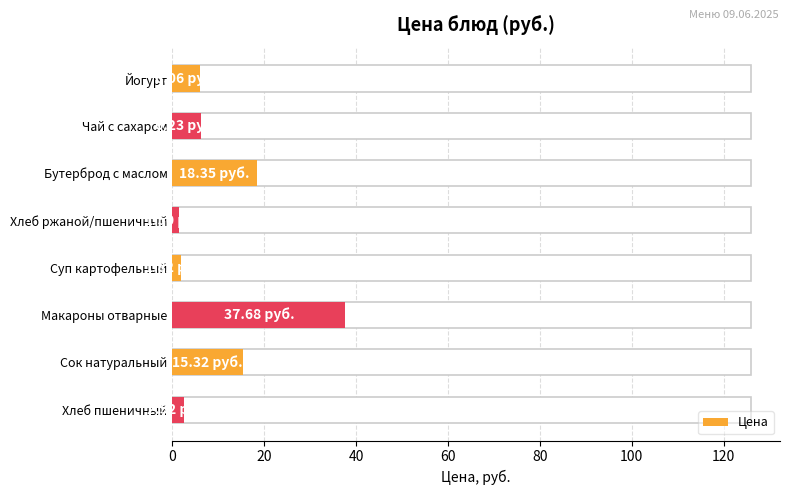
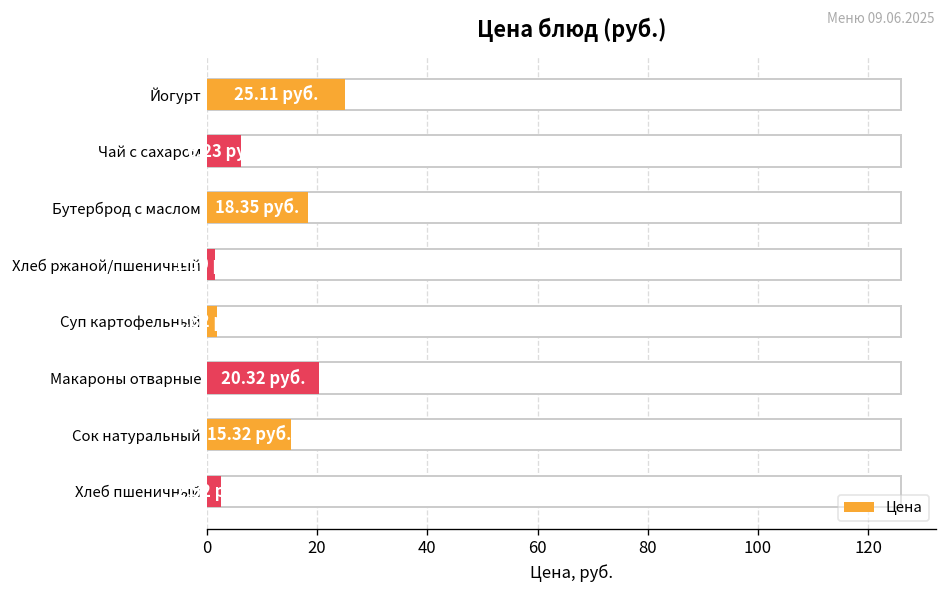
  {
    "Цена": {
-     "Йогурт": 6,
-     "Макароны отварные": 37.68
+     "Йогурт": 25,
+     "Макароны отварные": 20.32
    }
  }
